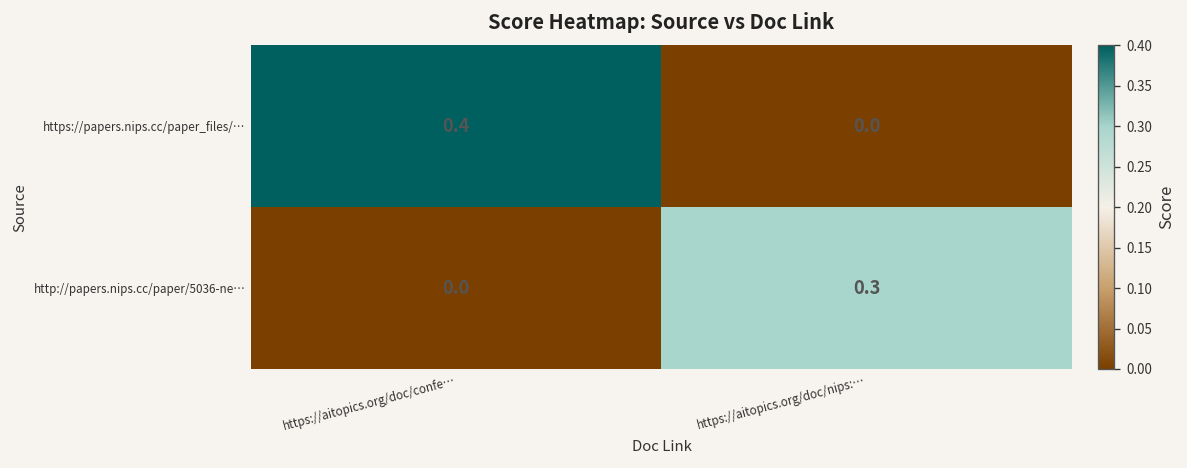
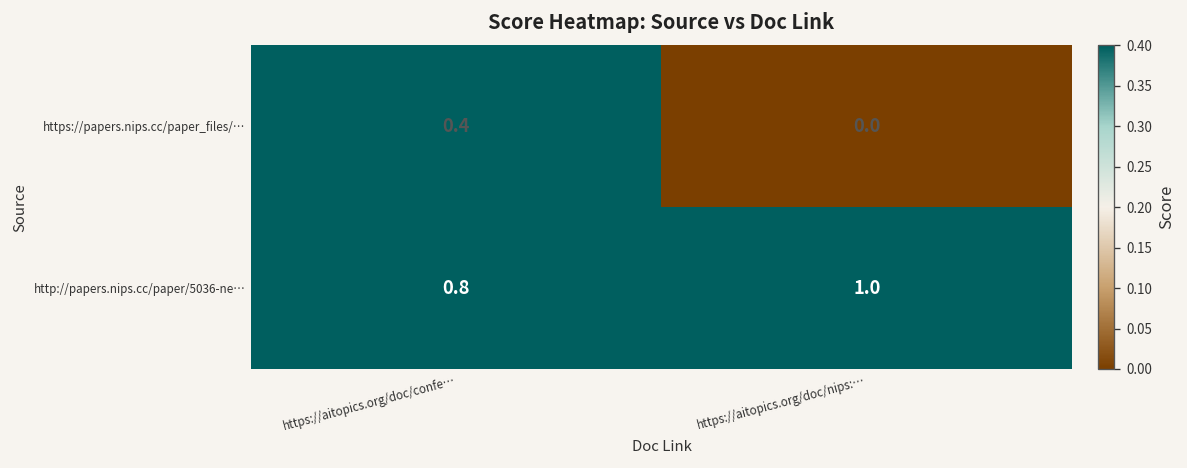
  {
    "https://papers.nips.cc/paper_files/…": {
      "https://aitopics.org/doc/confe…": 0.4,
      "https://aitopics.org/doc/nips:…": 0.0
    },
    "http://papers.nips.cc/paper/5036-ne…": {
-     "https://aitopics.org/doc/confe…": 0.0,
-     "https://aitopics.org/doc/nips:…": 0.3
+     "https://aitopics.org/doc/confe…": 0.8,
+     "https://aitopics.org/doc/nips:…": 1.0
    }
  }
